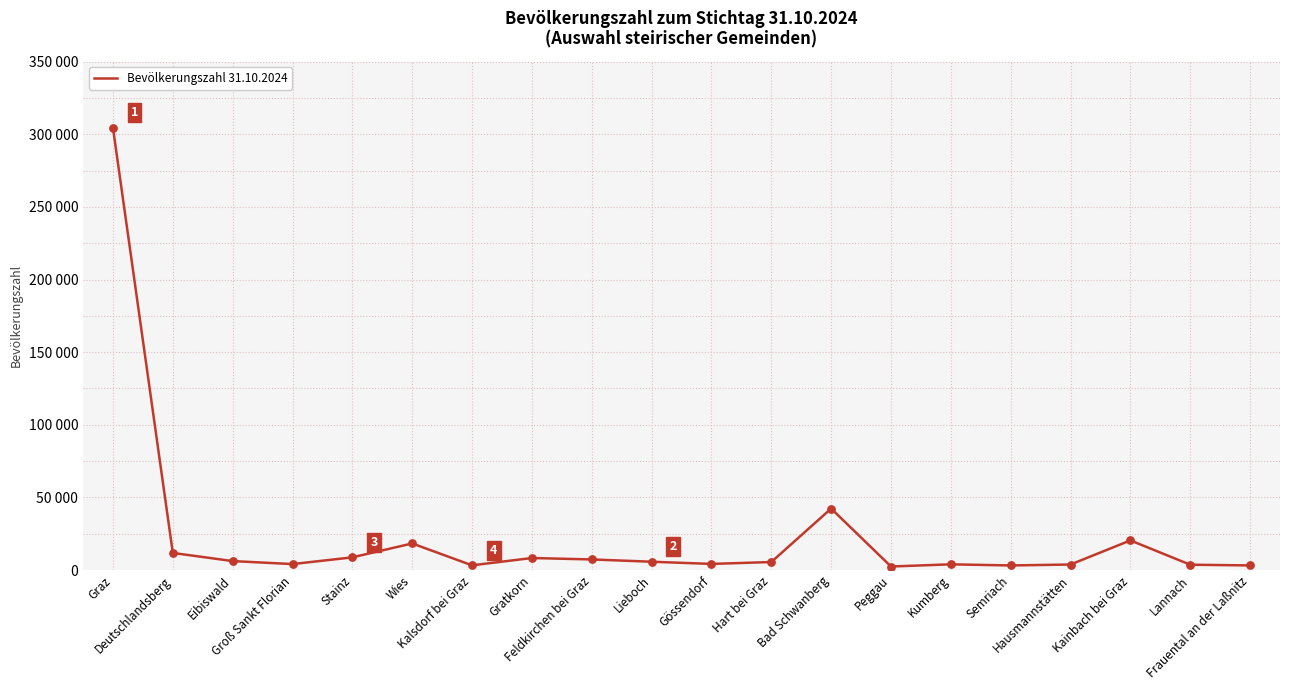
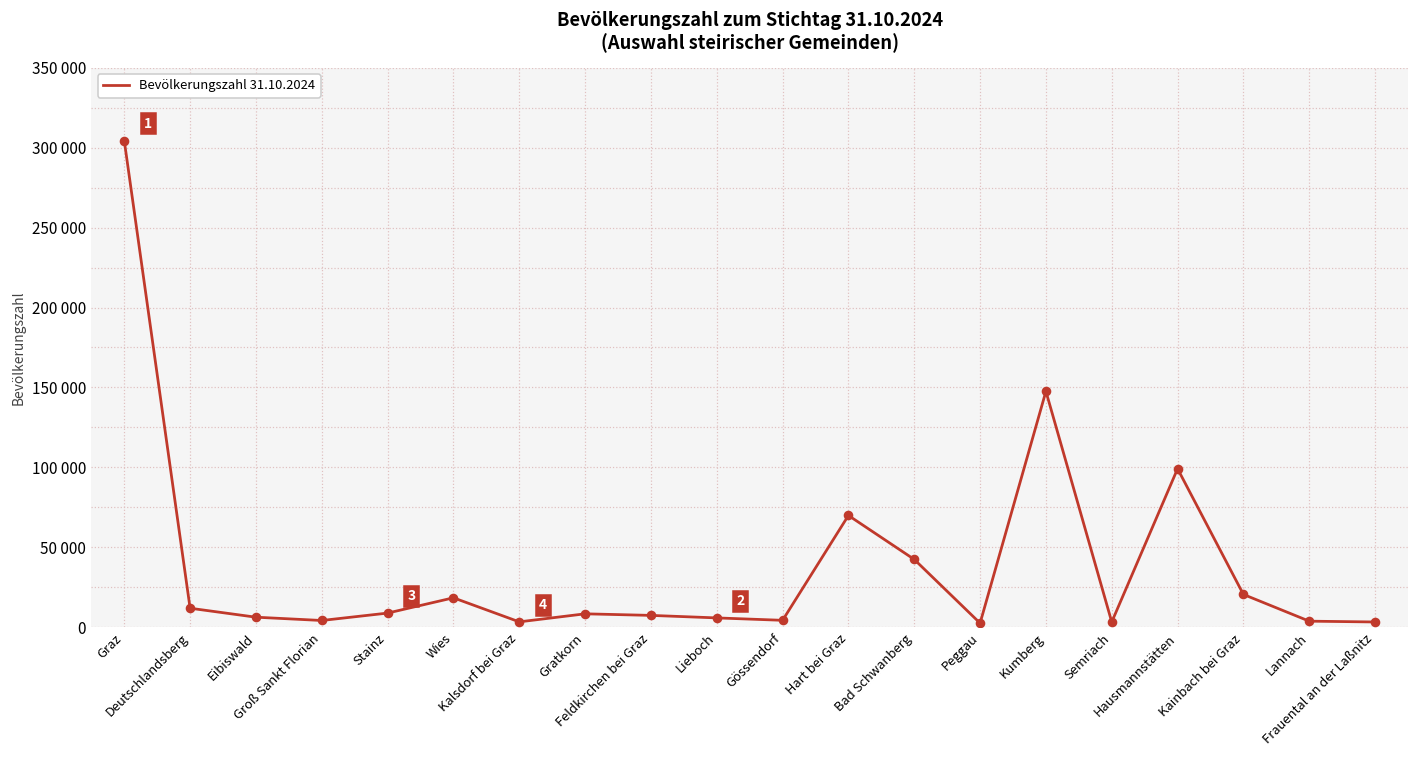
  {
    "Deutschlandsberg": 12000,
    "Eibiswald": 6000,
    "Groß Sankt Florian": 4000,
    "Wies": 18000,
    "Gratkorn": 8000,
    "Feldkirchen bei Graz": 7000,
    "Gössendorf": 4000,
-   "Hart bei Graz": 6000,
+   "Hart bei Graz": 70000,
    "Bad Schwanberg": 42000,
    "Peggau": 2000,
-   "Kumberg": 4000,
+   "Kumberg": 148000,
    "Semriach": 3000,
-   "Hausmannstätten": 4000,
+   "Hausmannstätten": 99000,
    "Kainbach bei Graz": 20000,
    "Lannach": 4000,
    "Frauental an der Laßnitz": 3000
  }
